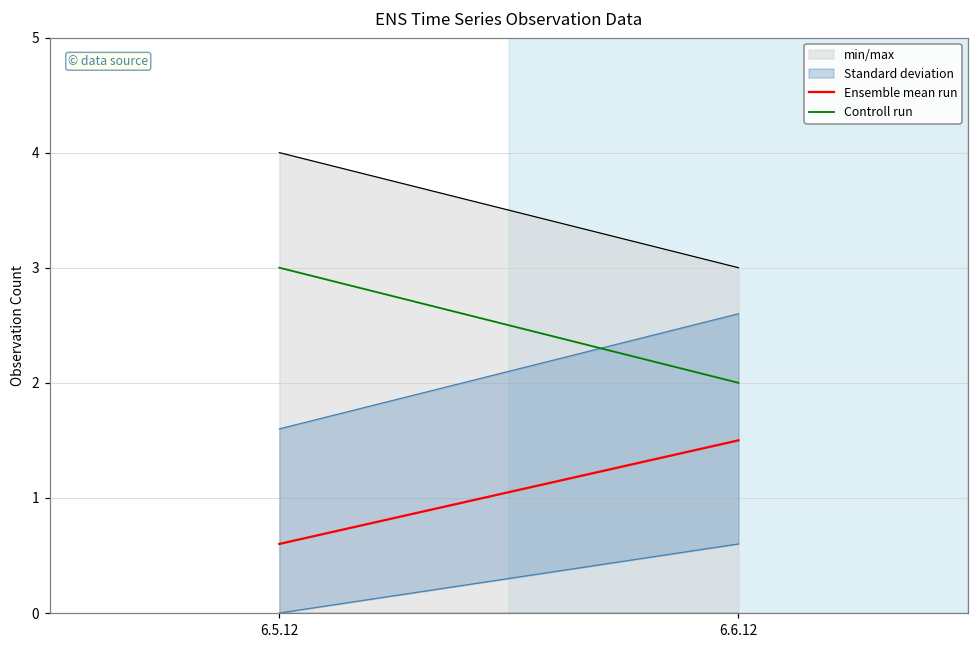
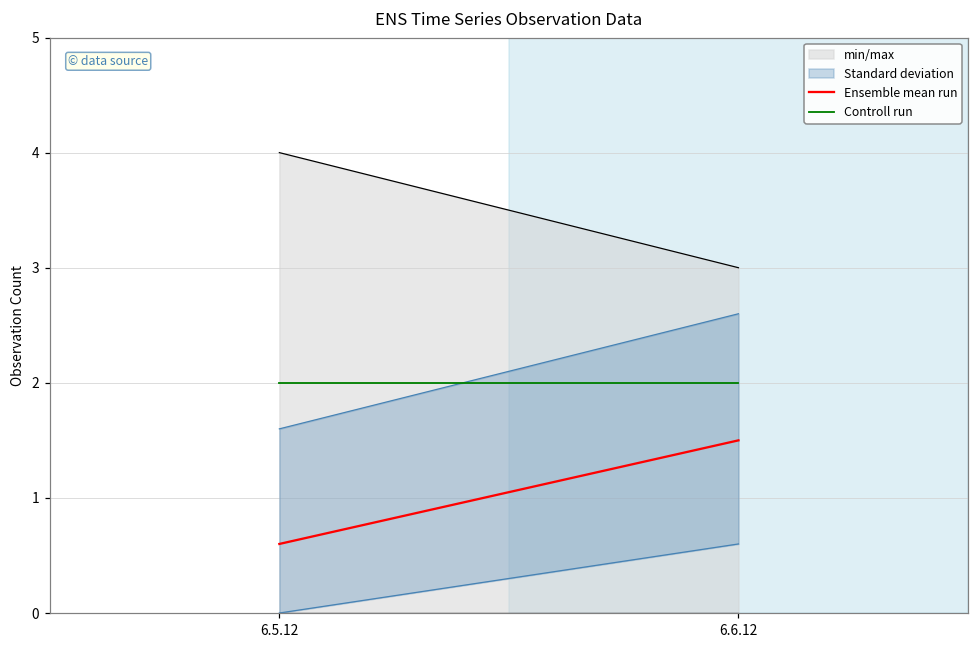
  {
    "Ensemble mean run": {
      "6.5.12": 0.60,
      "6.6.12": 1.50
    },
    "Controll run": {
-     "6.5.12": 3,
+     "6.5.12": 2,
      "6.6.12": 2
    }
  }
